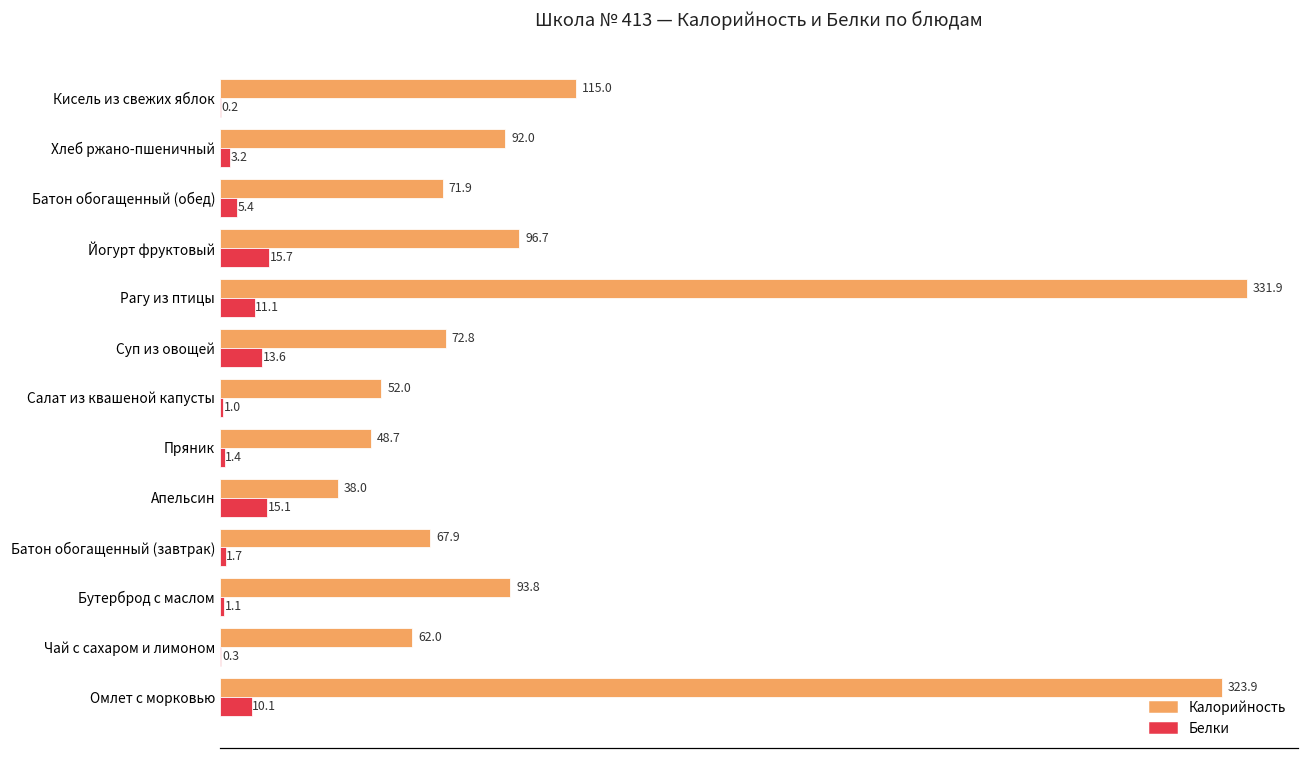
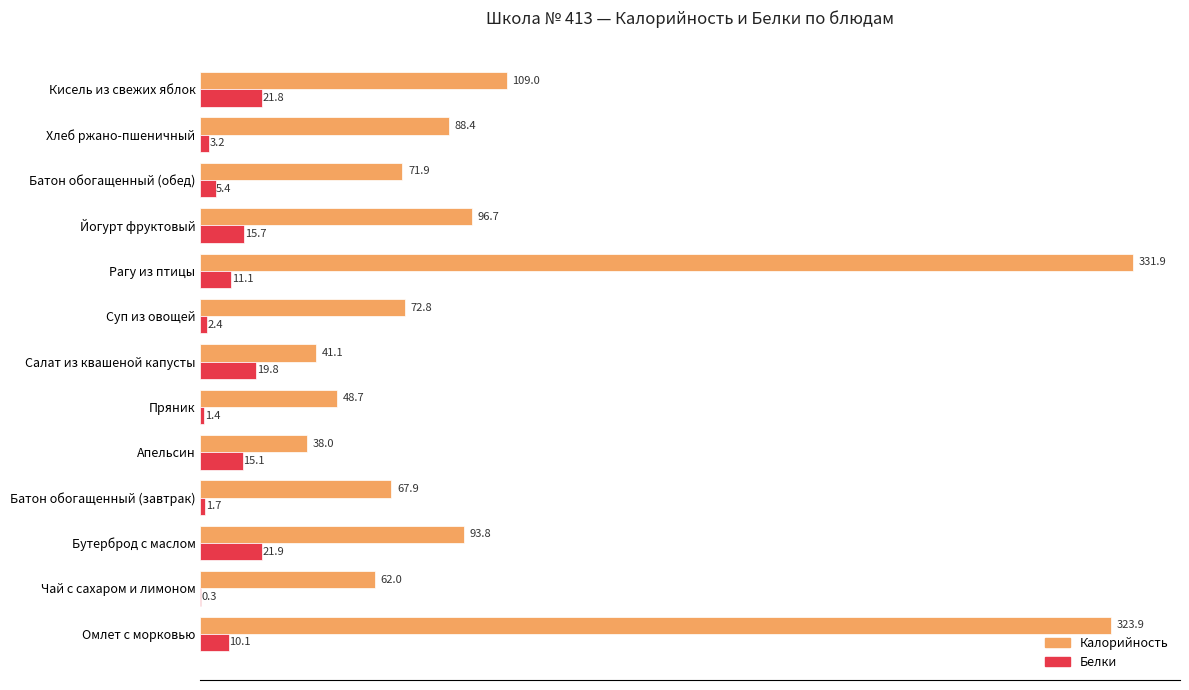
  {
    "Калорийность": {
-     "Кисель из свежих яблок": 115.0,
-     "Хлеб ржано-пшеничный": 92.0,
+     "Кисель из свежих яблок": 109.0,
+     "Хлеб ржано-пшеничный": 88.4,
      "Батон обогащенный (обед)": 71.9,
      "Йогурт фруктовый": 96.7,
      "Рагу из птицы": 331.9,
      "Суп из овощей": 72.8,
-     "Салат из квашеной капусты": 52.0,
+     "Салат из квашеной капусты": 41.1,
      "Пряник": 48.7,
      "Апельсин": 38.0,
      "Батон обогащенный (завтрак)": 67.9,
      "Бутерброд с маслом": 93.8,
      "Чай с сахаром и лимоном": 62.0,
      "Омлет с морковью": 323.9
    },
    "Белки": {
-     "Кисель из свежих яблок": 0.2,
+     "Кисель из свежих яблок": 21.8,
      "Хлеб ржано-пшеничный": 3.2,
      "Батон обогащенный (обед)": 5.4,
      "Йогурт фруктовый": 15.7,
      "Рагу из птицы": 11.1,
-     "Суп из овощей": 13.6,
-     "Салат из квашеной капусты": 1.0,
+     "Суп из овощей": 2.4,
+     "Салат из квашеной капусты": 19.8,
      "Пряник": 1.4,
      "Апельсин": 15.1,
      "Батон обогащенный (завтрак)": 1.7,
-     "Бутерброд с маслом": 1.1,
+     "Бутерброд с маслом": 21.9,
      "Чай с сахаром и лимоном": 0.3,
      "Омлет с морковью": 10.1
    }
  }
